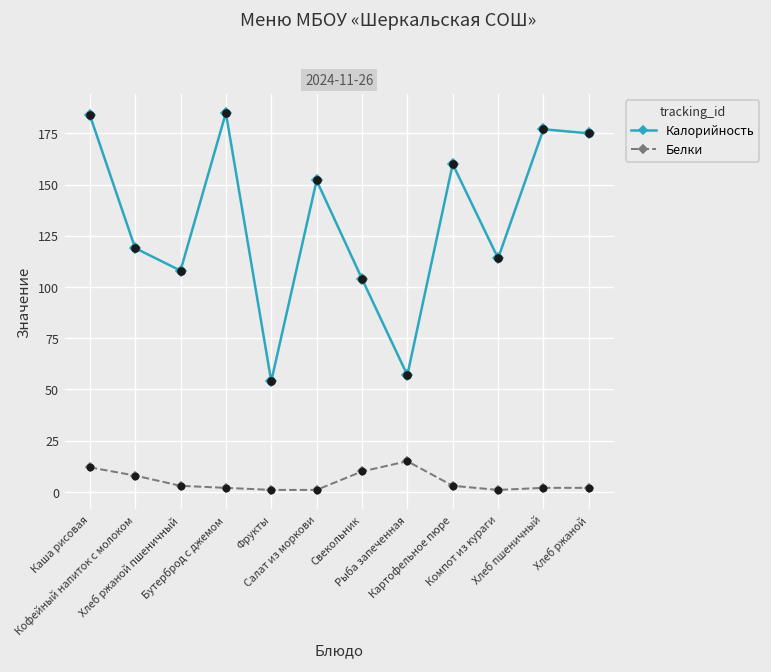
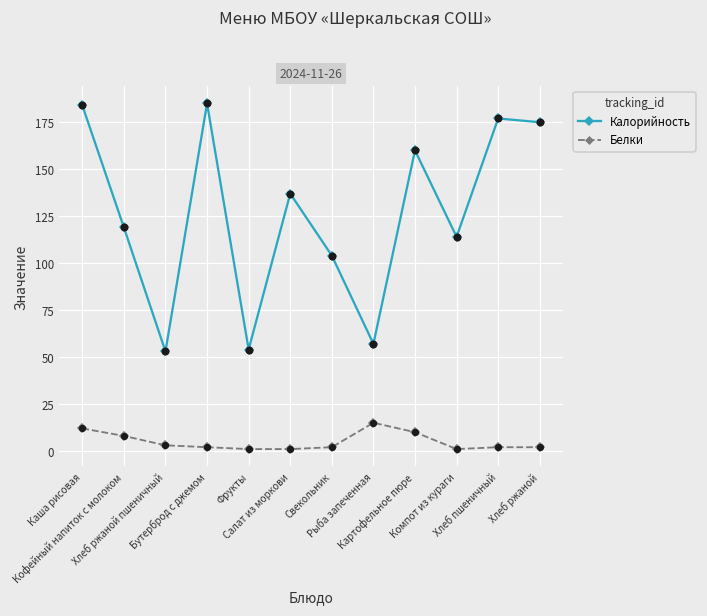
  {
    "Калорийность": {
      "Каша рисовая": 184,
      "Кофейный напиток с молоком": 119,
-     "Хлеб ржаной пшеничный": 108,
+     "Хлеб ржаной пшеничный": 53,
      "Бутерброд с джемом": 185,
      "Фрукты": 54,
-     "Салат из моркови": 152,
+     "Салат из моркови": 137,
      "Свекольник": 104,
      "Рыба запеченная": 57,
      "Картофельное пюре": 160,
      "Компот из кураги": 114,
      "Хлеб пшеничный": 177,
      "Хлеб ржаной": 175
    },
    "Белки": {
      "Каша рисовая": 12,
      "Кофейный напиток с молоком": 8,
      "Хлеб ржаной пшеничный": 3,
      "Бутерброд с джемом": 2,
      "Фрукты": 1,
      "Салат из моркови": 1,
-     "Свекольник": 10,
+     "Свекольник": 2,
      "Рыба запеченная": 15,
-     "Картофельное пюре": 3,
+     "Картофельное пюре": 10,
      "Компот из кураги": 1,
      "Хлеб пшеничный": 2,
      "Хлеб ржаной": 2
    }
  }
